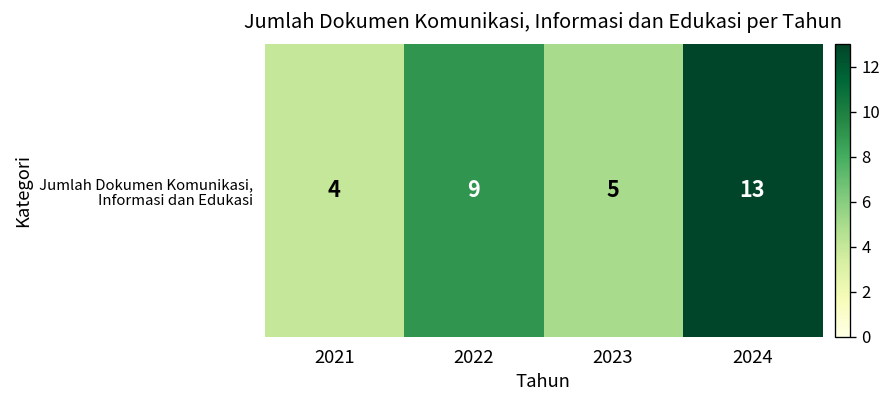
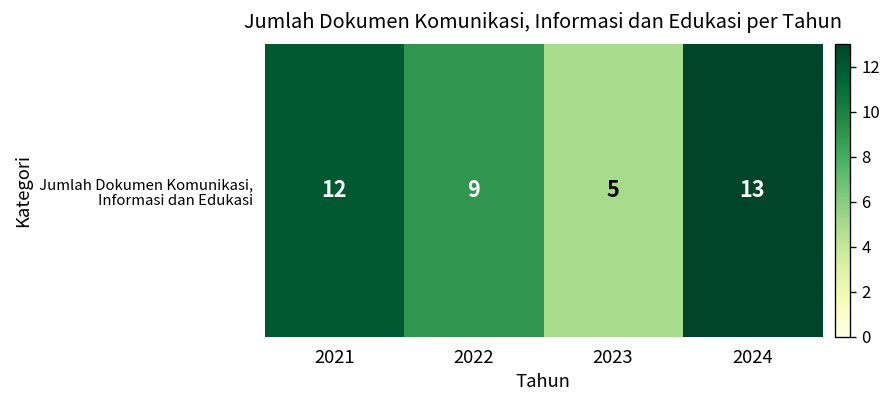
  {
    "Jumlah Dokumen Komunikasi, Informasi dan Edukasi": {
-     "2021": 4,
+     "2021": 12,
      "2022": 9,
      "2023": 5,
      "2024": 13
    }
  }
